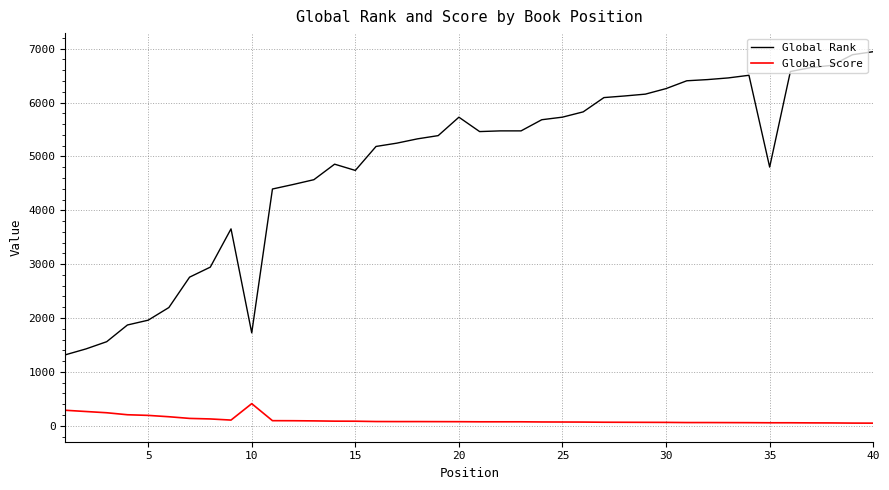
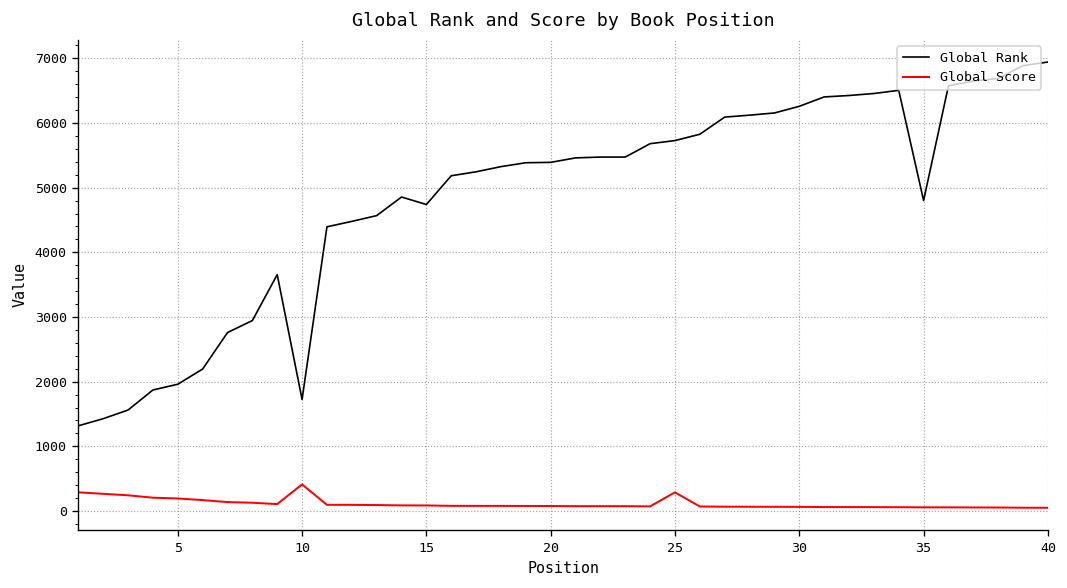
  {
    "Global Rank": {
      "5": 2000,
      "10": 1700,
      "15": 4700,
-     "20": 5700,
+     "20": 5400,
      "25": 5700,
      "30": 6300,
      "35": 4800,
      "40": 6900
    },
    "Global Score": {
      "5": 200,
      "10": 400,
      "15": 100,
      "20": 100,
-     "25": 100,
+     "25": 300,
      "30": 100,
      "35": 100,
      "40": 0
    }
  }
